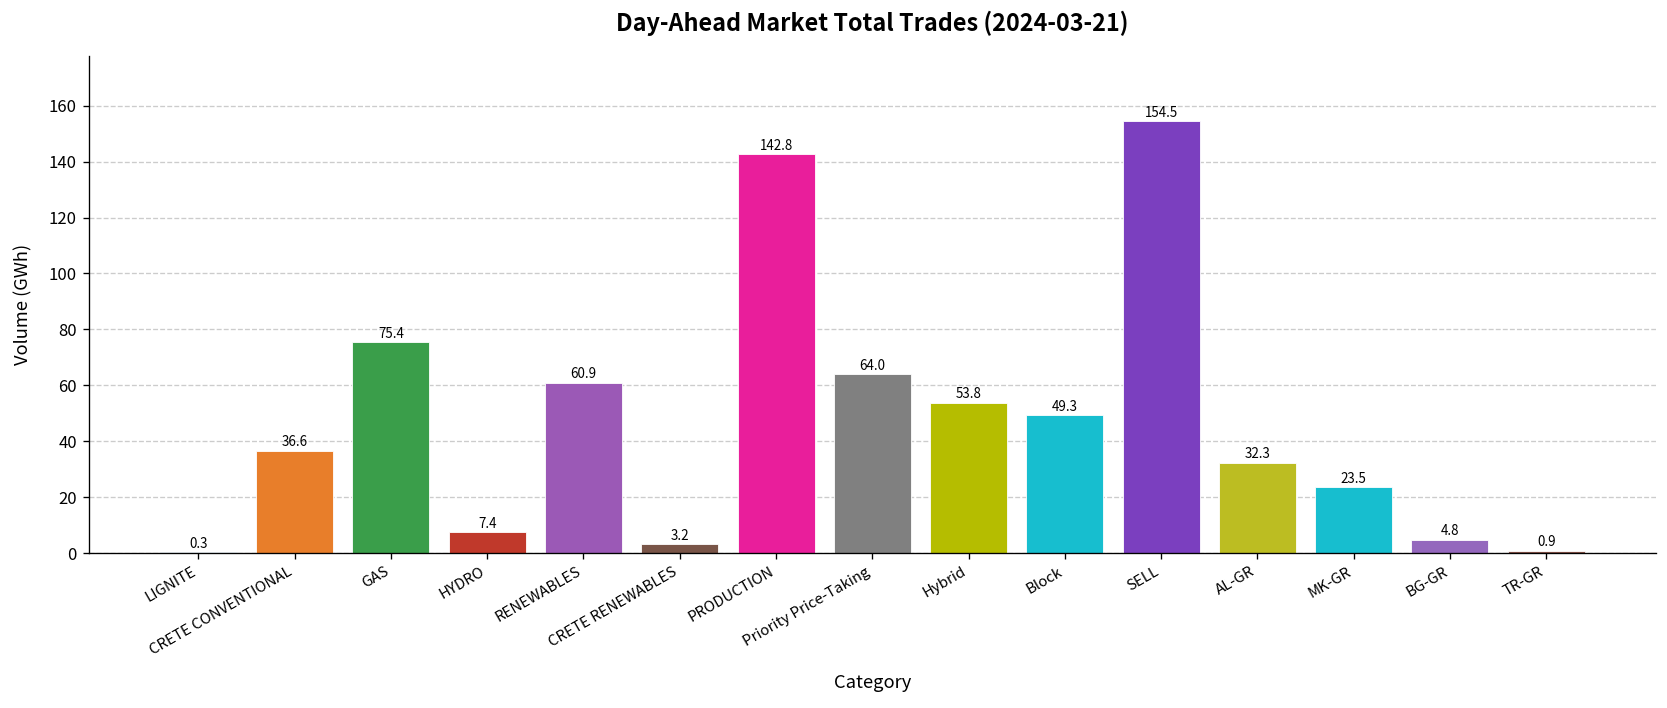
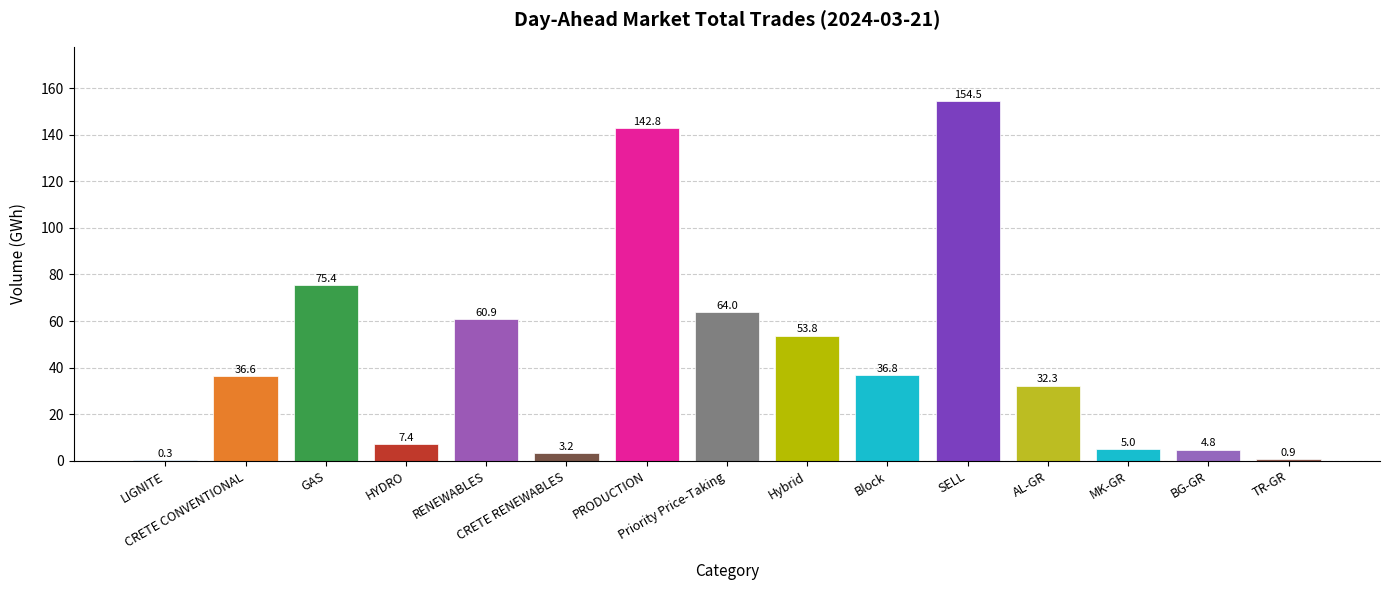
  {
    "LIGNITE": 0.3,
    "CRETE CONVENTIONAL": 36.6,
    "GAS": 75.4,
    "HYDRO": 7.4,
    "RENEWABLES": 60.9,
    "CRETE RENEWABLES": 3.2,
    "PRODUCTION": 142.8,
    "Priority Price-Taking": 64.0,
    "Hybrid": 53.8,
-   "Block": 49.3,
+   "Block": 36.8,
    "SELL": 154.5,
    "AL-GR": 32.3,
-   "MK-GR": 23.5,
+   "MK-GR": 5.0,
    "BG-GR": 4.8,
    "TR-GR": 0.9
  }
